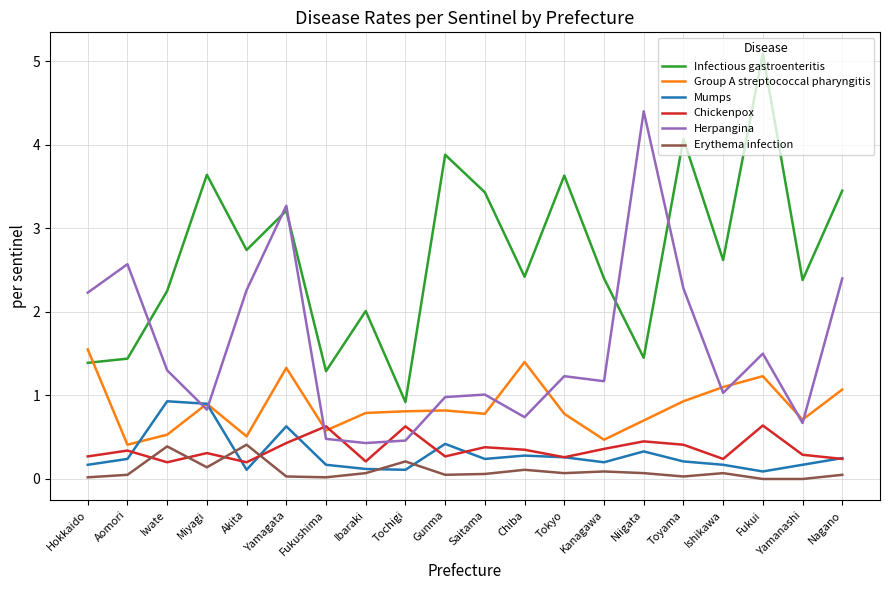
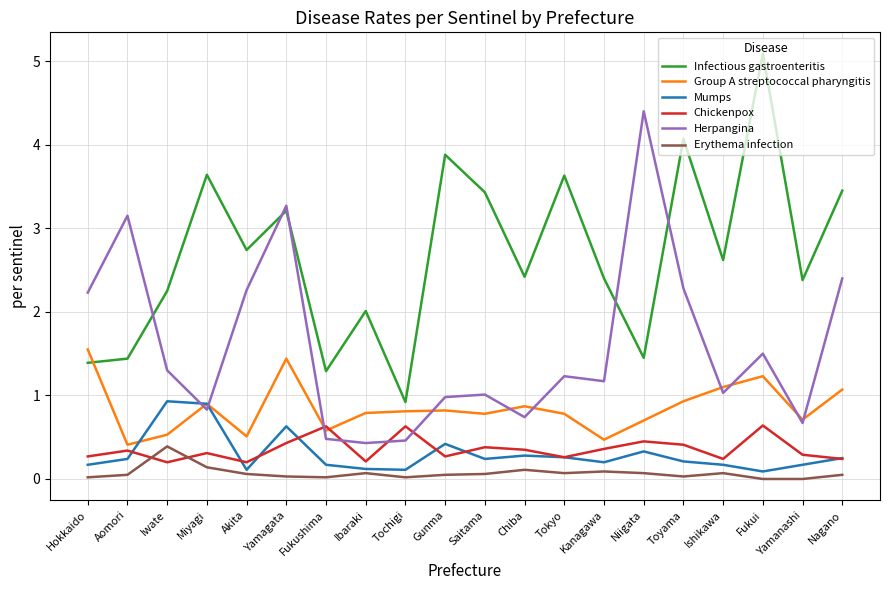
  {
    "Infectious gastroenteritis": {
      "Hokkaido": 1.4,
      "Aomori": 1.4,
      "Iwate": 2.3,
      "Miyagi": 3.6,
      "Akita": 2.7,
      "Yamagata": 3.2,
      "Fukushima": 1.3,
      "Ibaraki": 2.0,
      "Tochigi": 0.9,
      "Gunma": 3.9,
      "Saitama": 3.4,
      "Chiba": 2.4,
      "Tokyo": 3.6,
      "Kanagawa": 2.4,
      "Niigata": 1.5,
      "Ishikawa": 2.6,
      "Yamanashi": 2.4,
      "Nagano": 3.5
    },
    "Group A streptococcal pharyngitis": {
      "Hokkaido": 1.6,
      "Aomori": 0.4,
      "Iwate": 0.5,
      "Akita": 0.5,
-     "Yamagata": 1.3,
+     "Yamagata": 1.4,
      "Fukushima": 0.6,
      "Ibaraki": 0.8,
      "Tochigi": 0.8,
      "Gunma": 0.8,
      "Saitama": 0.8,
-     "Chiba": 1.4,
+     "Chiba": 0.9,
      "Tokyo": 0.8,
      "Kanagawa": 0.5,
      "Niigata": 0.7,
      "Toyama": 0.9,
      "Ishikawa": 1.1,
      "Fukui": 1.2,
      "Yamanashi": 0.7,
      "Nagano": 1.1
    },
    "Mumps": {
      "Hokkaido": 0.2,
      "Aomori": 0.2,
      "Iwate": 0.9,
      "Akita": 0.1,
      "Yamagata": 0.6,
      "Fukushima": 0.2,
      "Ibaraki": 0.1,
      "Tochigi": 0.1,
      "Gunma": 0.4,
      "Saitama": 0.2,
      "Chiba": 0.3,
      "Kanagawa": 0.2,
      "Niigata": 0.3,
      "Toyama": 0.2,
      "Ishikawa": 0.2,
      "Fukui": 0.1,
      "Yamanashi": 0.2
    },
    "Chickenpox": {
      "Hokkaido": 0.3,
      "Aomori": 0.3,
      "Iwate": 0.2,
      "Miyagi": 0.3,
      "Akita": 0.2,
      "Yamagata": 0.4,
      "Fukushima": 0.6,
      "Ibaraki": 0.2,
      "Tochigi": 0.6,
      "Gunma": 0.3,
      "Saitama": 0.4,
      "Chiba": 0.4,
      "Kanagawa": 0.4,
      "Niigata": 0.5,
      "Toyama": 0.4,
      "Ishikawa": 0.2,
      "Fukui": 0.6,
      "Yamanashi": 0.3
    },
    "Herpangina": {
      "Hokkaido": 2.2,
-     "Aomori": 2.6,
+     "Aomori": 3.2,
      "Iwate": 1.3,
      "Miyagi": 0.8,
      "Akita": 2.3,
      "Yamagata": 3.3,
      "Fukushima": 0.5,
      "Ibaraki": 0.4,
      "Tochigi": 0.5,
      "Gunma": 1.0,
      "Saitama": 1.0,
      "Chiba": 0.7,
      "Tokyo": 1.2,
      "Kanagawa": 1.2,
      "Niigata": 4.4,
      "Toyama": 2.3,
      "Ishikawa": 1.0,
      "Fukui": 1.5,
      "Yamanashi": 0.7,
      "Nagano": 2.4
    },
    "Erythema infection": {
      "Hokkaido": 0.0,
      "Aomori": 0.1,
      "Iwate": 0.4,
      "Miyagi": 0.1,
-     "Akita": 0.4,
+     "Akita": 0.1,
      "Yamagata": 0.0,
      "Fukushima": 0.0,
      "Ibaraki": 0.1,
-     "Tochigi": 0.2,
+     "Tochigi": 0.0,
      "Gunma": 0.1,
      "Saitama": 0.1,
      "Chiba": 0.1,
      "Tokyo": 0.1,
      "Kanagawa": 0.1,
      "Niigata": 0.1,
      "Toyama": 0.0,
      "Ishikawa": 0.1,
      "Fukui": 0.0,
      "Yamanashi": 0.0,
      "Nagano": 0.1
    }
  }
